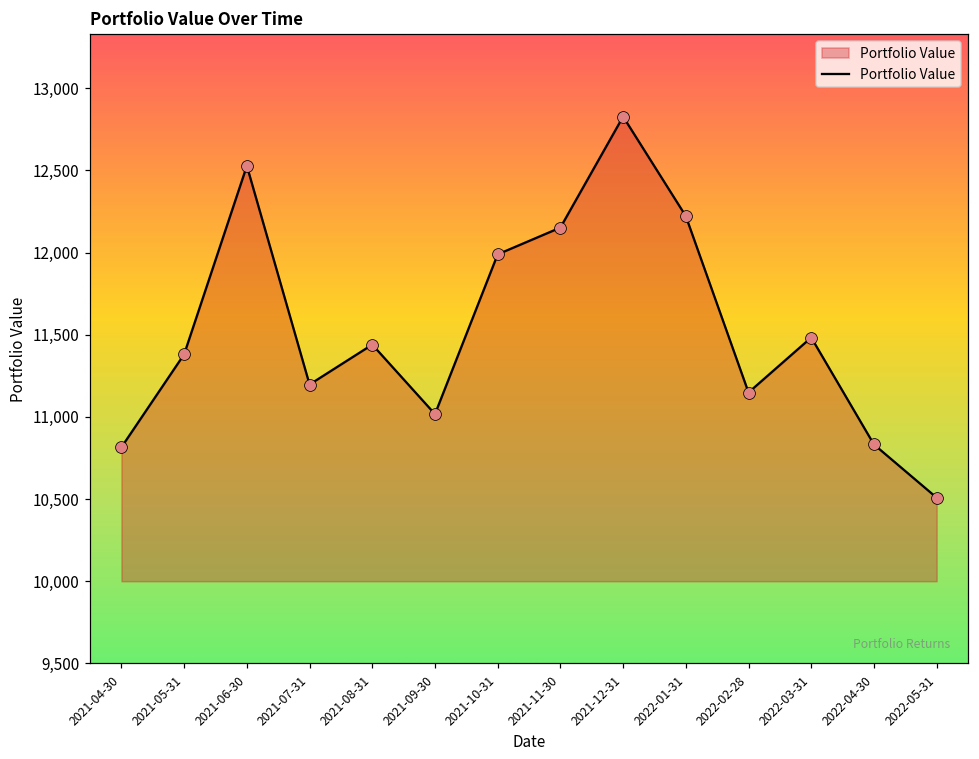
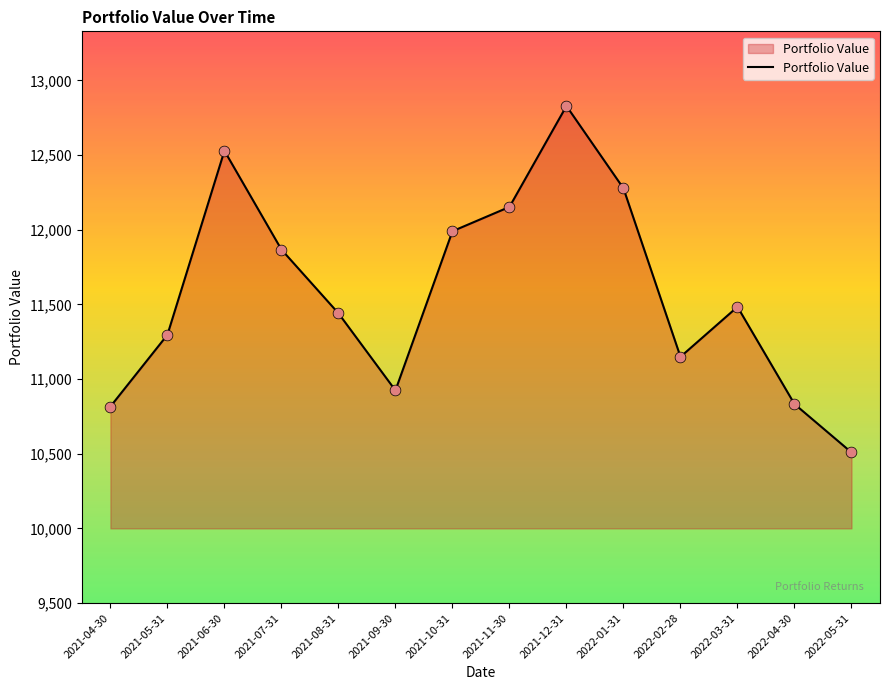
  {
    "2021-04-30": "10,820",
-   "2021-05-31": "11,380",
+   "2021-05-31": "11,300",
    "2021-06-30": "12,530",
-   "2021-07-31": "11,200",
+   "2021-07-31": "11,870",
    "2021-08-31": "11,440",
-   "2021-09-30": "11,020",
+   "2021-09-30": "10,920",
    "2021-10-31": "11,990",
    "2021-11-30": "12,150",
    "2021-12-31": "12,830",
-   "2022-01-31": "12,220",
+   "2022-01-31": "12,280",
    "2022-02-28": "11,150",
    "2022-03-31": "11,480",
    "2022-04-30": "10,830",
    "2022-05-31": "10,510"
  }
